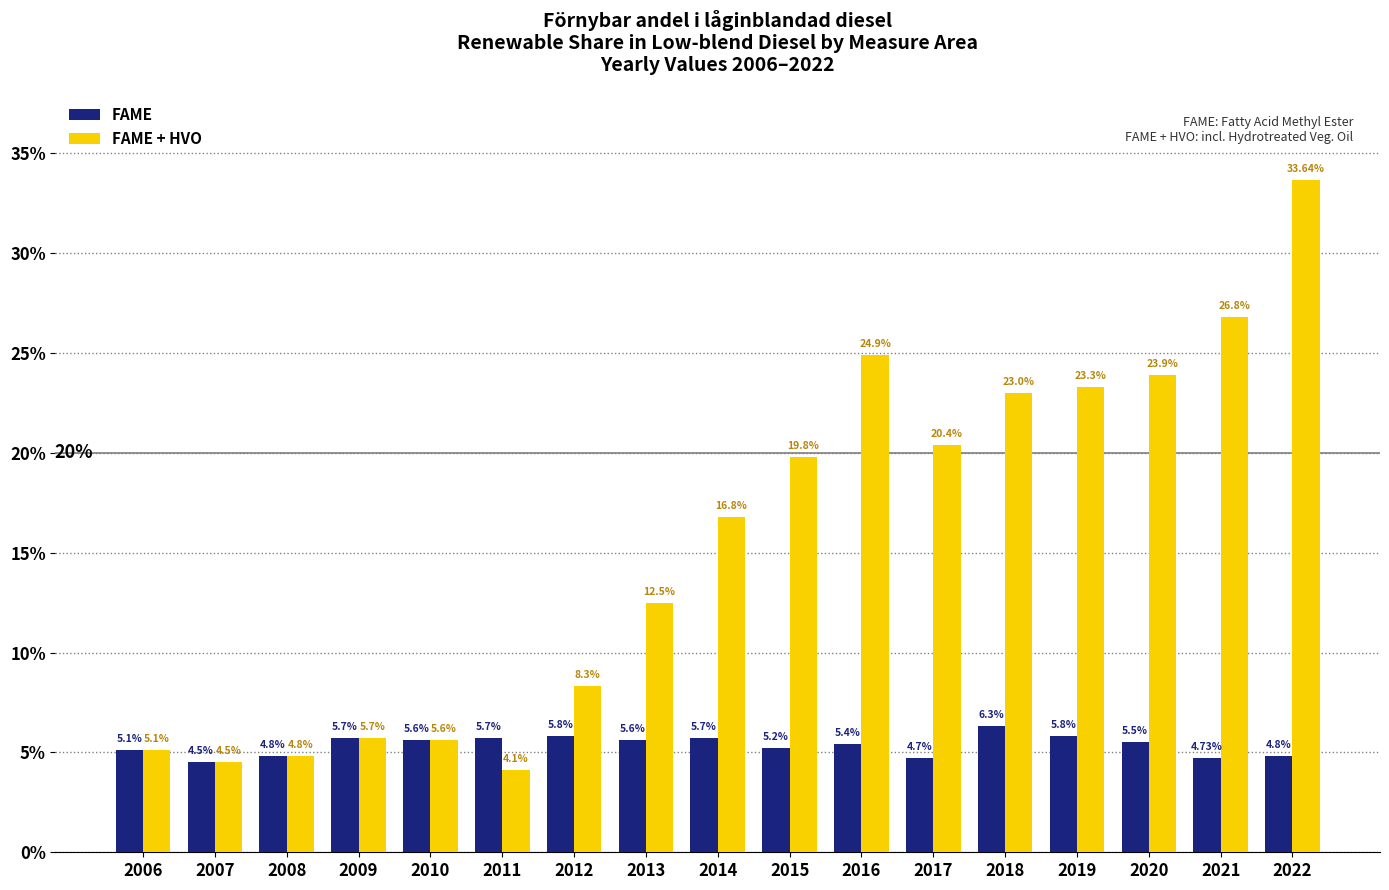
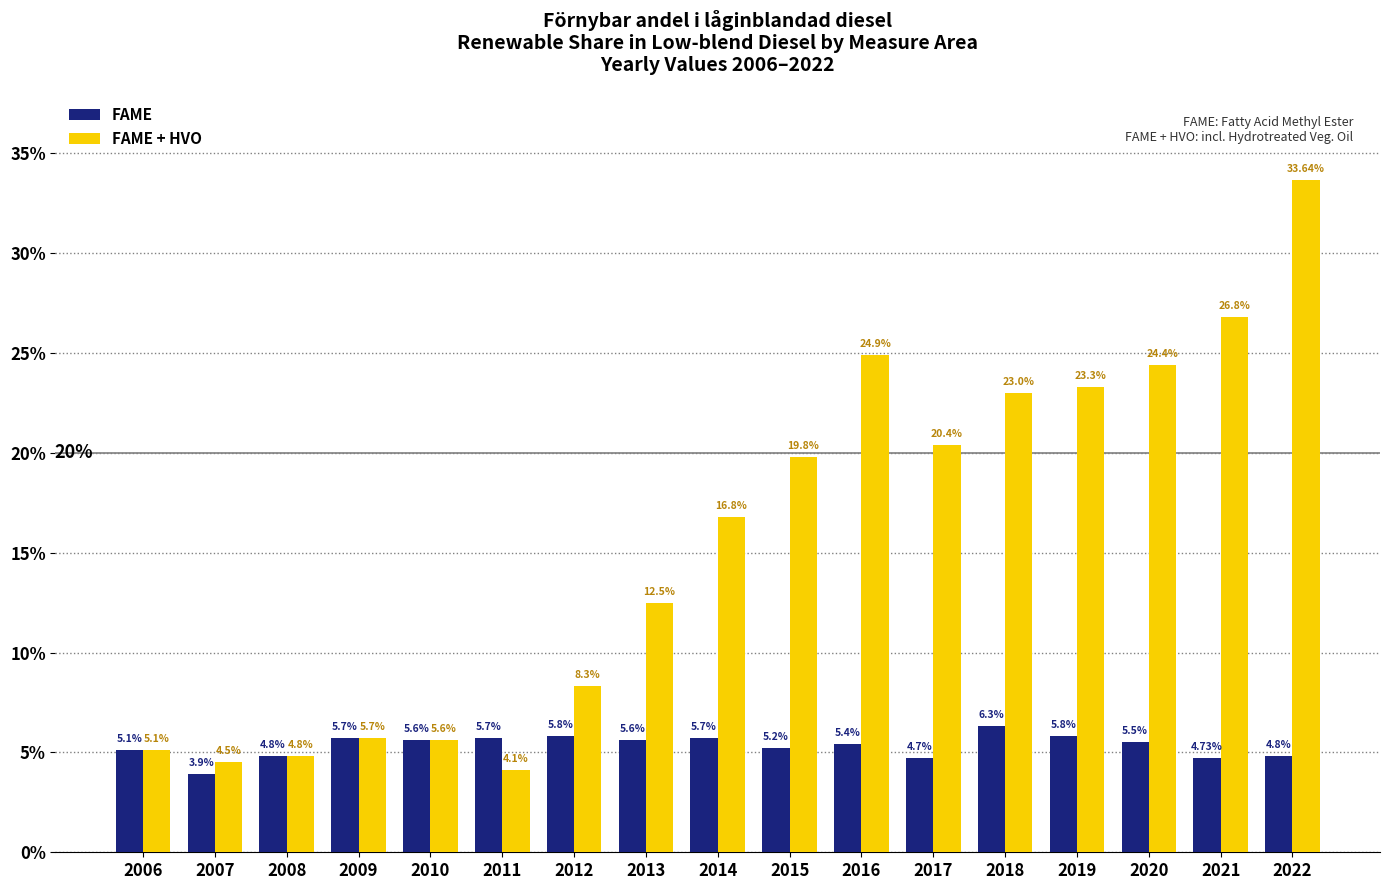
  {
    "FAME": {
      "2006": "5.1%",
-     "2007": "4.5%",
+     "2007": "3.9%",
      "2008": "4.8%",
      "2009": "5.7%",
      "2010": "5.6%",
      "2011": "5.7%",
      "2012": "5.8%",
      "2013": "5.6%",
      "2014": "5.7%",
      "2015": "5.2%",
      "2016": "5.4%",
      "2017": "4.7%",
      "2018": "6.3%",
      "2019": "5.8%",
      "2020": "5.5%",
      "2021": "4.73%",
      "2022": "4.8%"
    },
    "FAME + HVO": {
      "2006": "5.1%",
      "2007": "4.5%",
      "2008": "4.8%",
      "2009": "5.7%",
      "2010": "5.6%",
      "2011": "4.1%",
      "2012": "8.3%",
      "2013": "12.5%",
      "2014": "16.8%",
      "2015": "19.8%",
      "2016": "24.9%",
      "2017": "20.4%",
      "2018": "23.0%",
      "2019": "23.3%",
-     "2020": "23.9%",
+     "2020": "24.4%",
      "2021": "26.8%",
      "2022": "33.64%"
    }
  }
